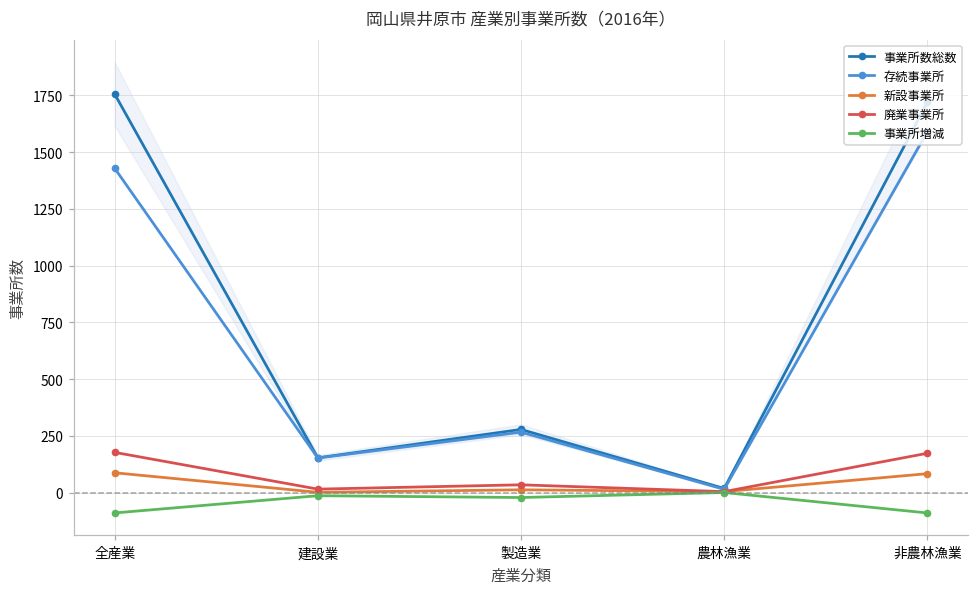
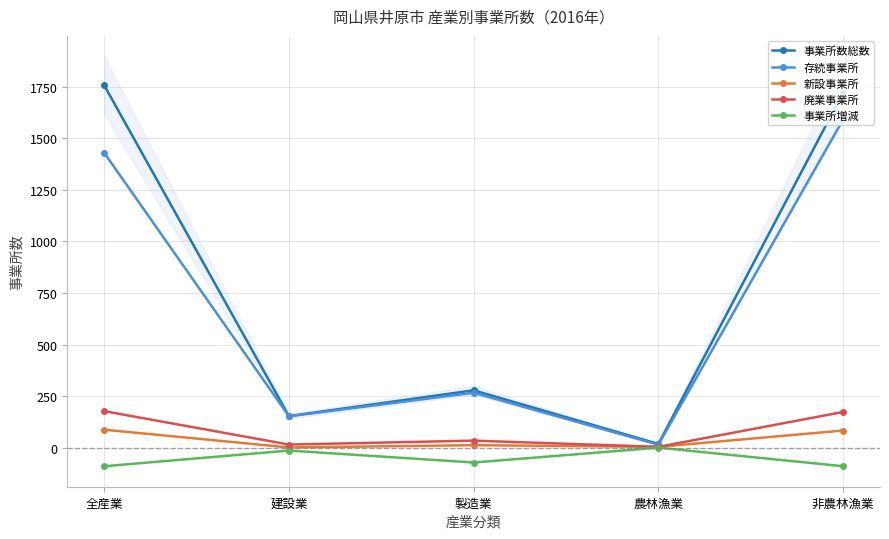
  {
    "事業所数総数": {
      "全産業": 1760
    },
    "存続事業所": {
      "全産業": 1430
    },
    "事業所増減": {
      "全産業": -90,
      "建設業": -10,
-     "製造業": -20,
+     "製造業": -70,
      "非農林漁業": -90
    }
  }
